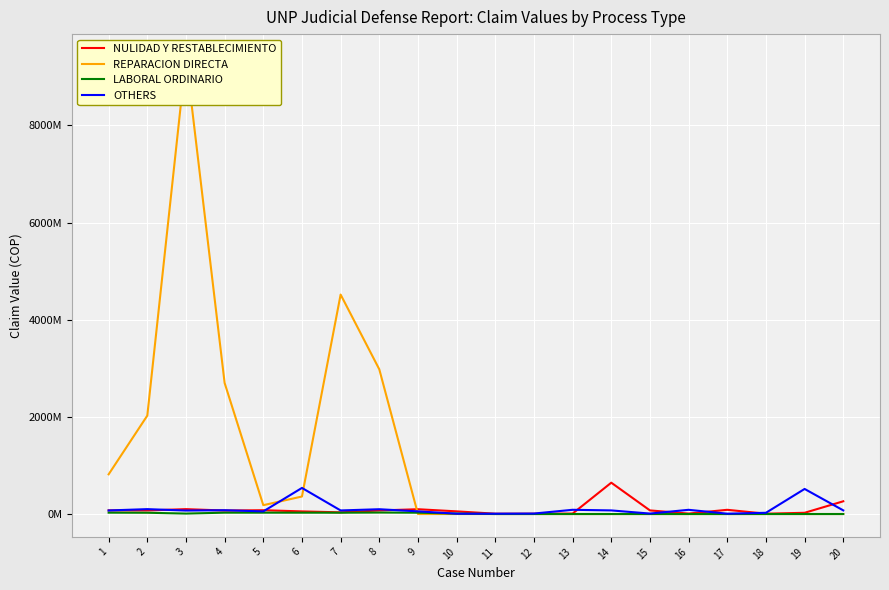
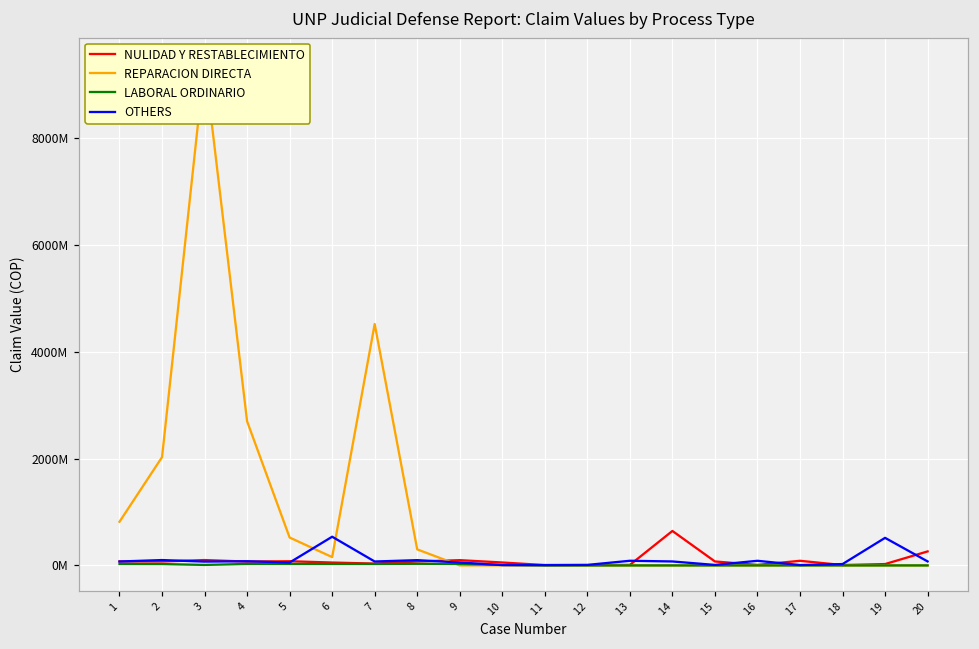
  {
    "NULIDAD Y RESTABLECIMIENTO": {
      "14": 600000000,
      "15": 100000000,
      "17": 100000000,
      "20": 300000000
    },
    "REPARACION DIRECTA": {
      "1": 800000000,
      "2": 2000000000,
      "4": 2700000000,
-     "5": 200000000,
-     "6": 400000000,
+     "5": 500000000,
+     "6": 200000000,
      "7": 4500000000,
-     "8": 3000000000
+     "8": 300000000
    },
    "LABORAL ORDINARIO": {
      "3": 0
    },
    "OTHERS": {
      "6": 500000000,
      "13": 100000000,
      "14": 100000000,
      "16": 100000000,
      "19": 500000000,
      "20": 100000000
    }
  }
